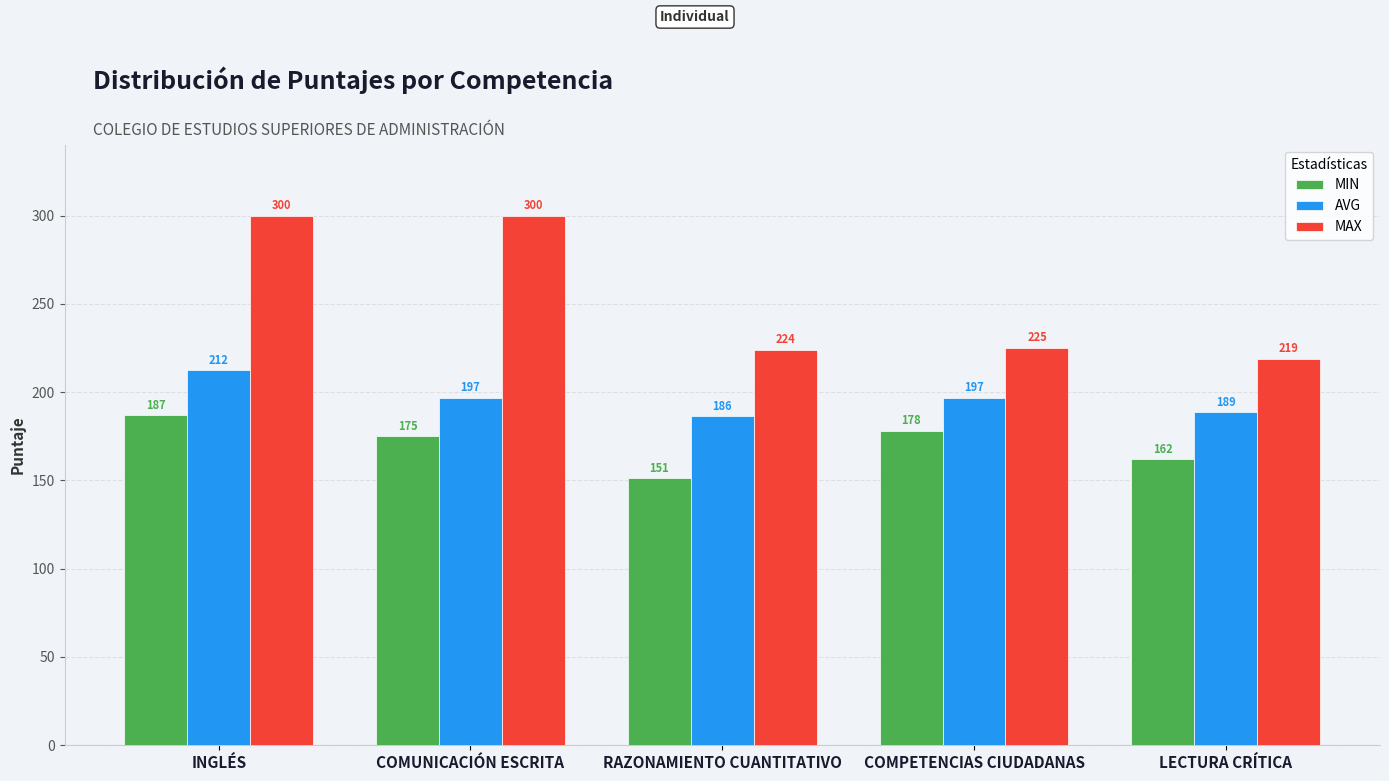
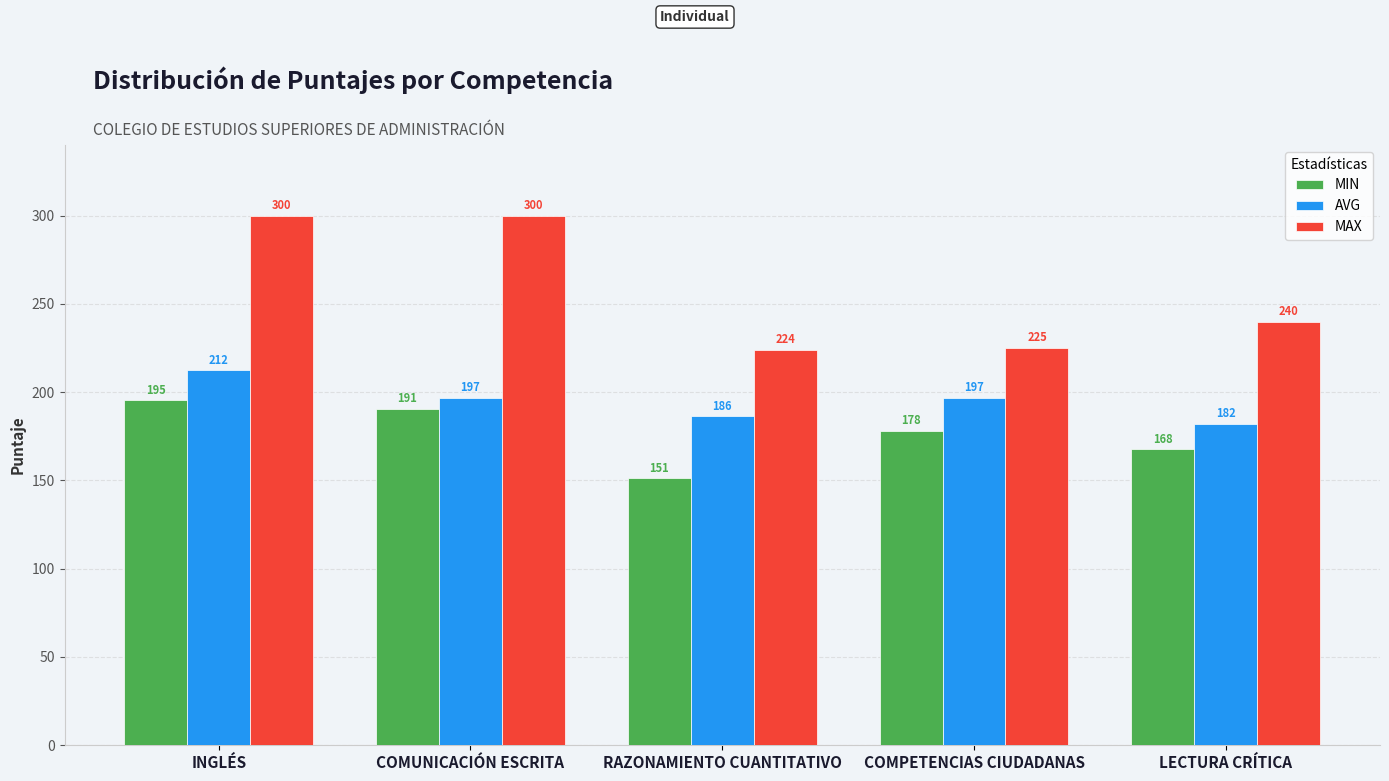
  {
    "MIN": {
-     "INGLÉS": 187,
-     "COMUNICACIÓN ESCRITA": 175,
+     "INGLÉS": 195,
+     "COMUNICACIÓN ESCRITA": 191,
      "RAZONAMIENTO CUANTITATIVO": 151,
      "COMPETENCIAS CIUDADANAS": 178,
-     "LECTURA CRÍTICA": 162
+     "LECTURA CRÍTICA": 168
    },
    "AVG": {
      "INGLÉS": 212,
      "COMUNICACIÓN ESCRITA": 197,
      "RAZONAMIENTO CUANTITATIVO": 186,
      "COMPETENCIAS CIUDADANAS": 197,
-     "LECTURA CRÍTICA": 189
+     "LECTURA CRÍTICA": 182
    },
    "MAX": {
      "INGLÉS": 300,
      "COMUNICACIÓN ESCRITA": 300,
      "RAZONAMIENTO CUANTITATIVO": 224,
      "COMPETENCIAS CIUDADANAS": 225,
-     "LECTURA CRÍTICA": 219
+     "LECTURA CRÍTICA": 240
    }
  }
